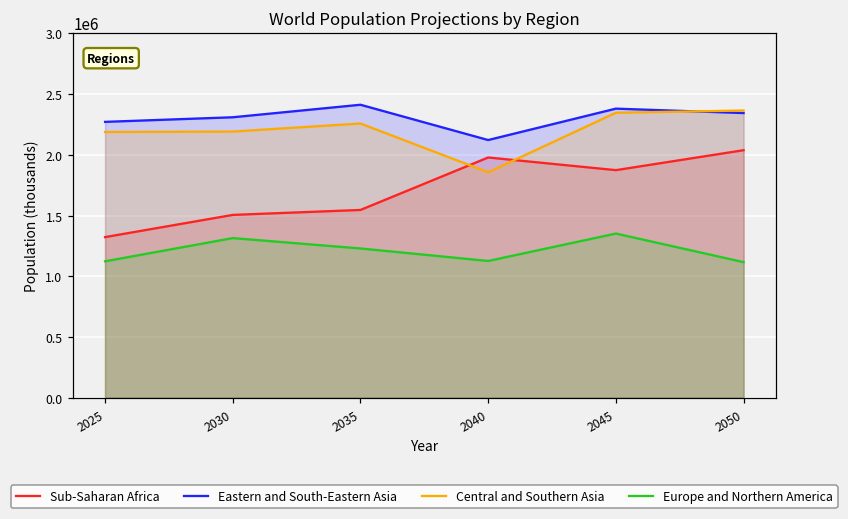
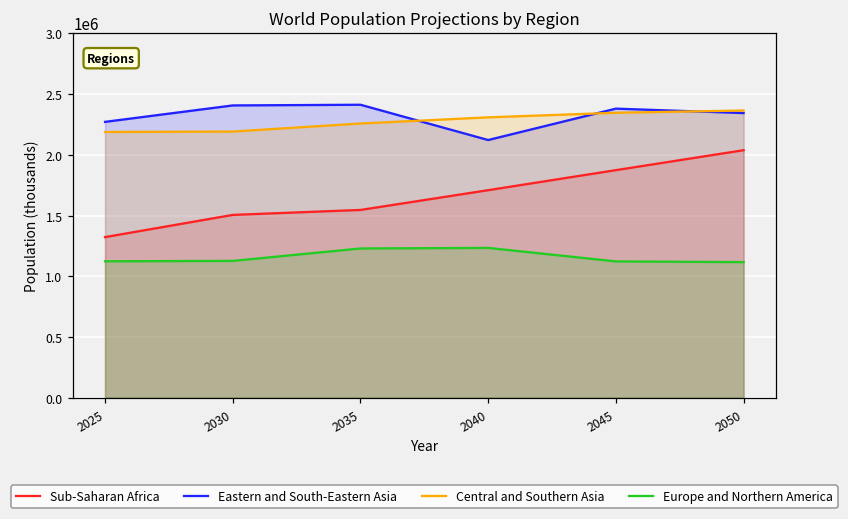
  {
    "Sub-Saharan Africa": {
      "2025": 1320000,
      "2030": 1510000,
      "2035": 1550000,
-     "2040": 1980000,
+     "2040": 1710000,
      "2045": 1870000,
      "2050": 2040000
    },
    "Eastern and South-Eastern Asia": {
      "2025": 2270000,
-     "2030": 2310000,
+     "2030": 2410000,
      "2035": 2410000,
      "2040": 2120000,
      "2045": 2380000
    },
    "Central and Southern Asia": {
      "2025": 2190000,
      "2030": 2190000,
      "2035": 2260000,
-     "2040": 1860000,
+     "2040": 2310000,
      "2045": 2350000
    },
    "Europe and Northern America": {
      "2025": 1120000,
-     "2030": 1310000,
+     "2030": 1130000,
      "2035": 1230000,
-     "2040": 1130000,
-     "2045": 1350000,
+     "2040": 1230000,
+     "2045": 1120000,
      "2050": 1120000
    }
  }
